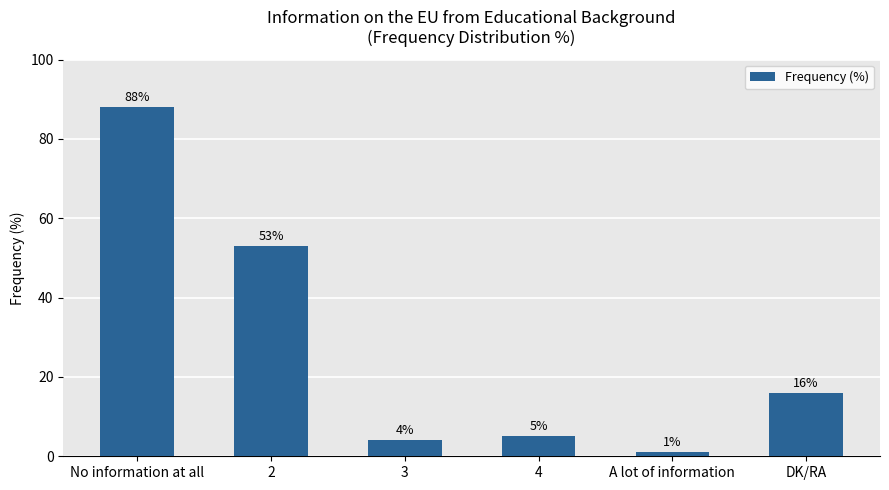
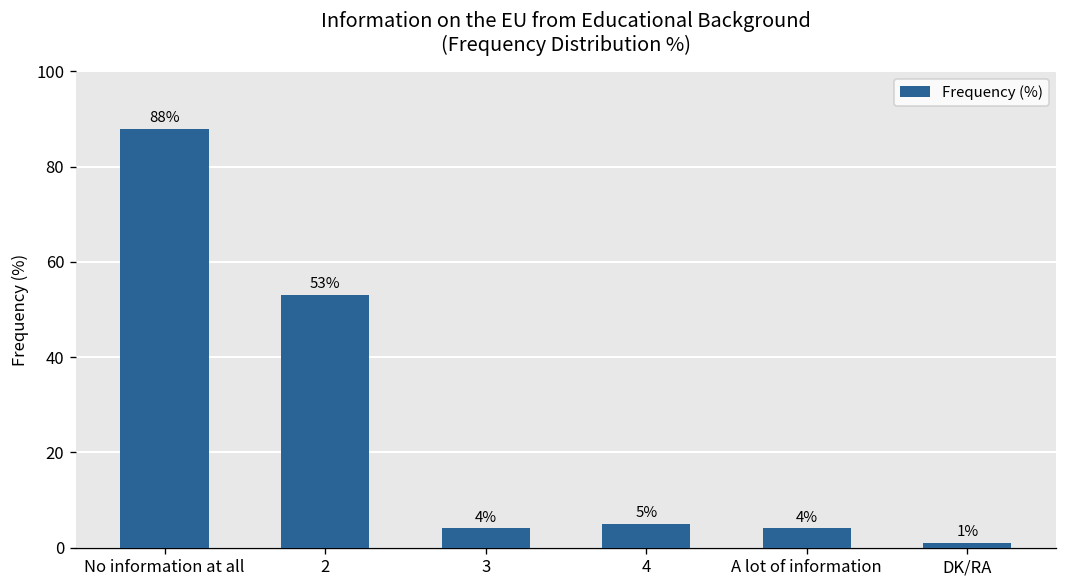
  {
    "No information at all": "88%",
    "2": "53%",
    "3": "4%",
    "4": "5%",
-   "A lot of information": "1%",
-   "DK/RA": "16%"
+   "A lot of information": "4%",
+   "DK/RA": "1%"
  }
